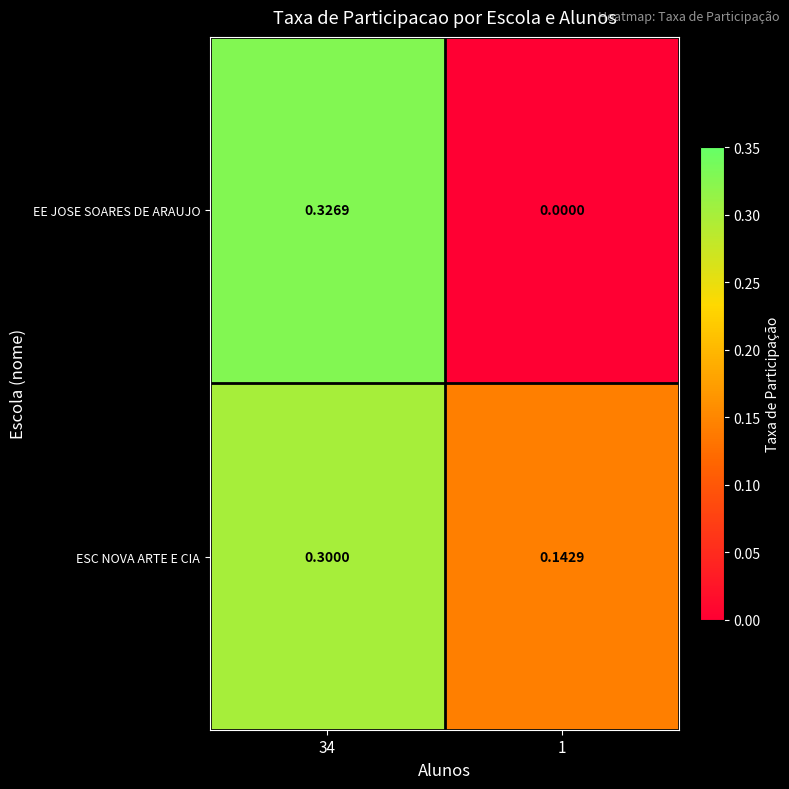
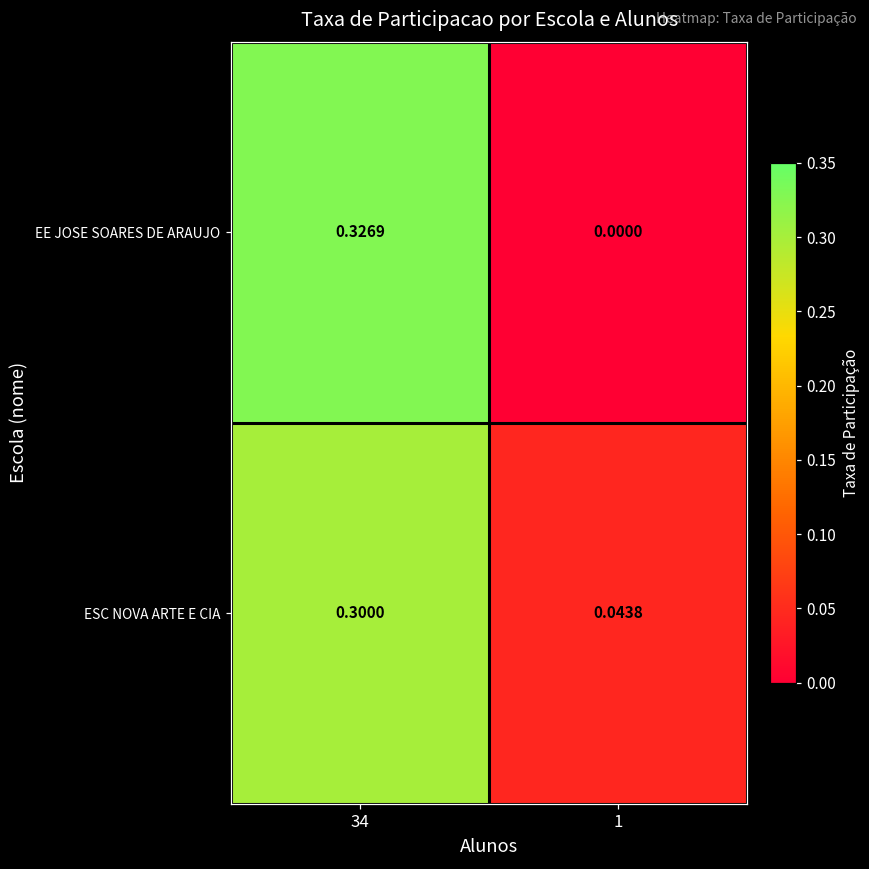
  {
    "EE JOSE SOARES DE ARAUJO": {
      "34": 0.3269,
      "1": 0.0000
    },
    "ESC NOVA ARTE E CIA": {
      "34": 0.3000,
-     "1": 0.1429
+     "1": 0.0438
    }
  }
